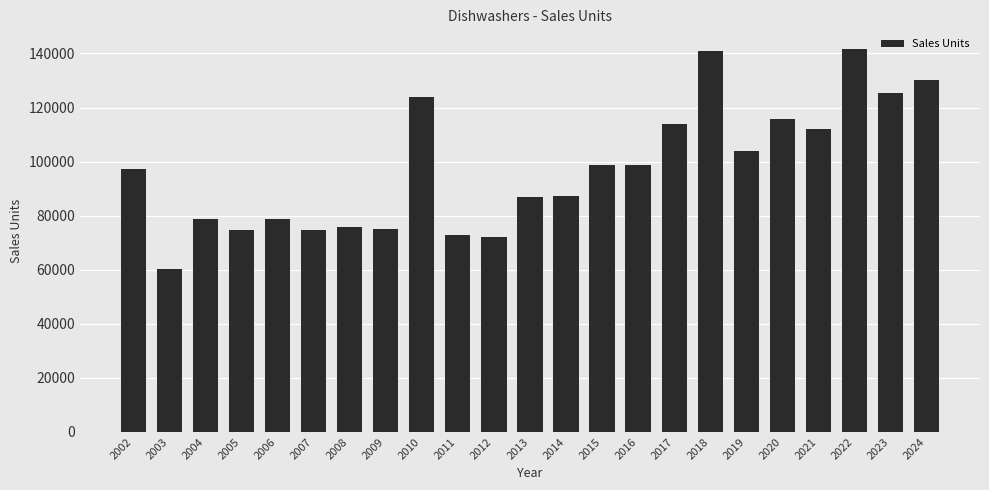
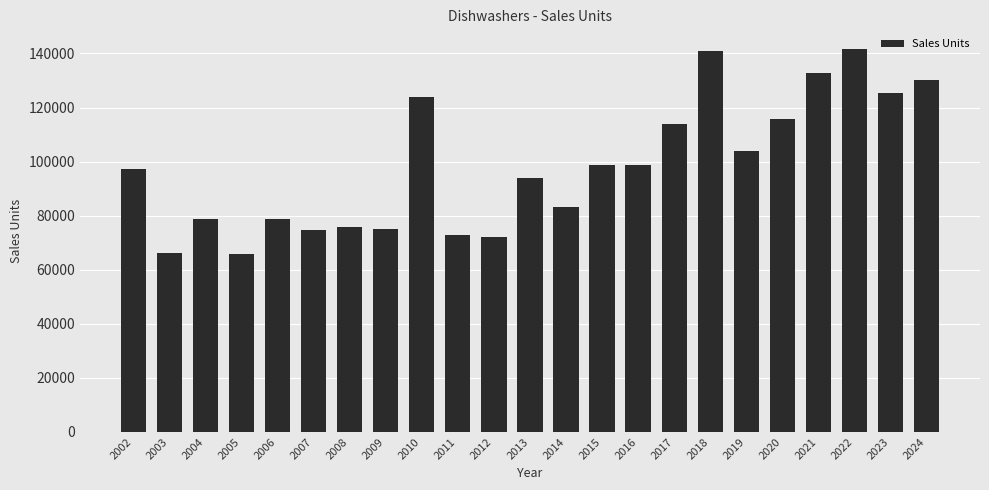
  {
    "2002": 97000,
-   "2003": 60000,
+   "2003": 66000,
    "2004": 79000,
-   "2005": 75000,
+   "2005": 66000,
    "2006": 79000,
    "2007": 75000,
    "2008": 76000,
    "2009": 75000,
    "2010": 124000,
    "2011": 73000,
    "2012": 72000,
-   "2013": 87000,
-   "2014": 87000,
+   "2013": 94000,
+   "2014": 83000,
    "2015": 99000,
    "2016": 99000,
    "2017": 114000,
    "2018": 141000,
    "2019": 104000,
    "2020": 116000,
-   "2021": 112000,
+   "2021": 133000,
    "2022": 142000,
    "2023": 125000,
    "2024": 130000
  }
